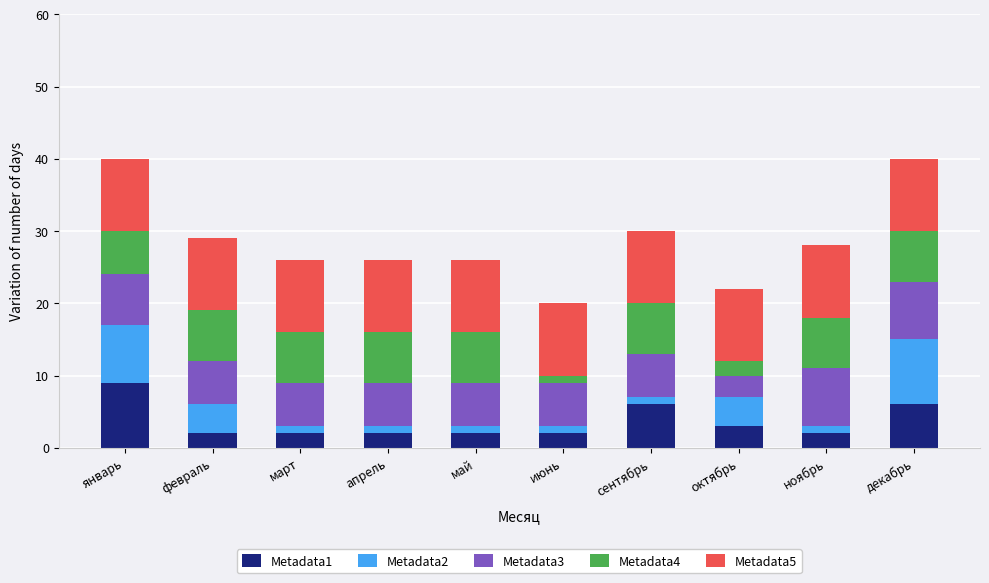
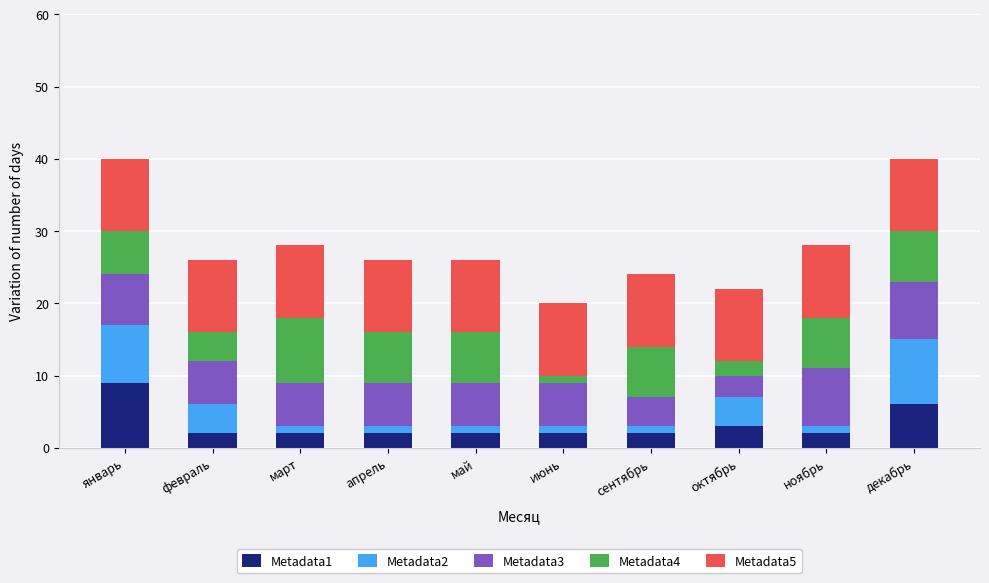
  {
    "Metadata1": {
      "январь": 9,
      "февраль": 2,
      "март": 2,
      "апрель": 2,
      "май": 2,
      "июнь": 2,
-     "сентябрь": 6,
+     "сентябрь": 2,
      "октябрь": 3,
      "ноябрь": 2,
      "декабрь": 6
    },
    "Metadata2": {
      "январь": 8,
      "февраль": 4,
      "март": 1,
      "апрель": 1,
      "май": 1,
      "июнь": 1,
      "сентябрь": 1,
      "октябрь": 4,
      "ноябрь": 1,
      "декабрь": 9
    },
    "Metadata3": {
      "январь": 7,
      "февраль": 6,
      "март": 6,
      "апрель": 6,
      "май": 6,
      "июнь": 6,
-     "сентябрь": 6,
+     "сентябрь": 4,
      "октябрь": 3,
      "ноябрь": 8,
      "декабрь": 8
    },
    "Metadata4": {
      "январь": 6,
-     "февраль": 7,
-     "март": 7,
+     "февраль": 4,
+     "март": 9,
      "апрель": 7,
      "май": 7,
      "июнь": 1,
      "сентябрь": 7,
      "октябрь": 2,
      "ноябрь": 7,
      "декабрь": 7
    },
    "Metadata5": {
      "январь": 10,
      "февраль": 10,
      "март": 10,
      "апрель": 10,
      "май": 10,
      "июнь": 10,
      "сентябрь": 10,
      "октябрь": 10,
      "ноябрь": 10,
      "декабрь": 10
    }
  }
